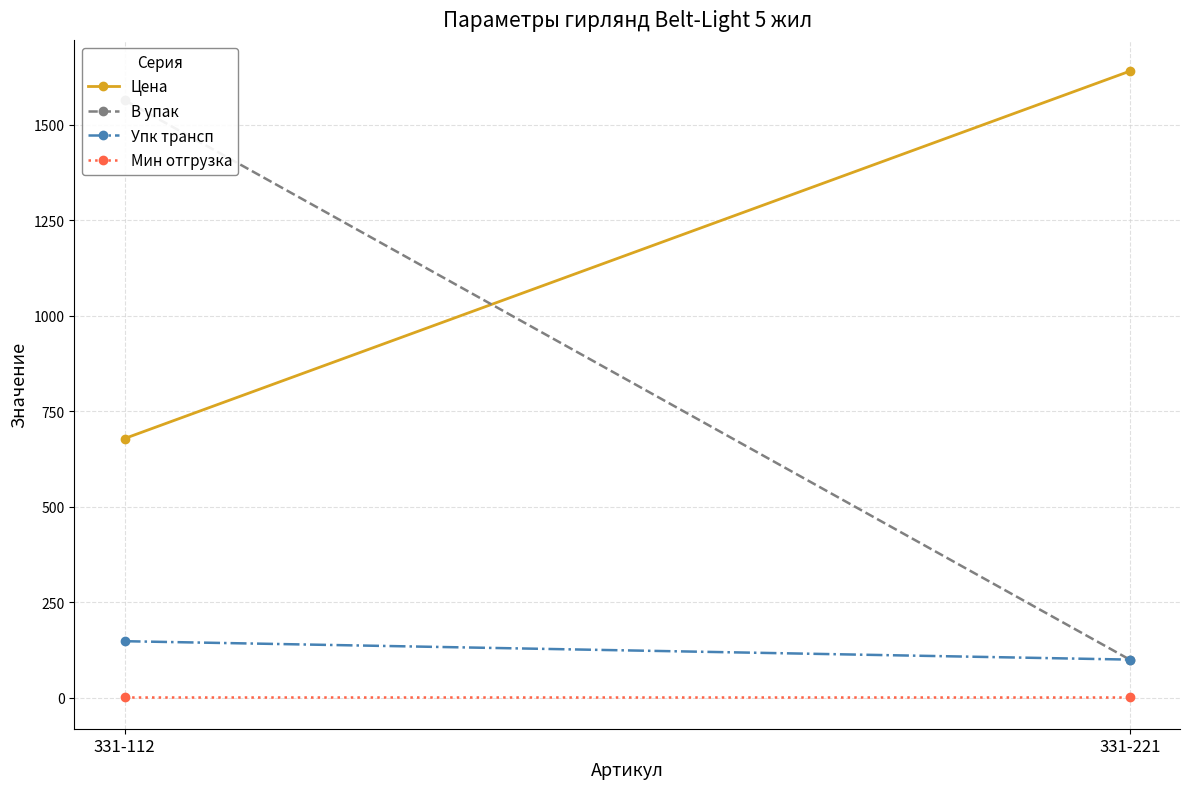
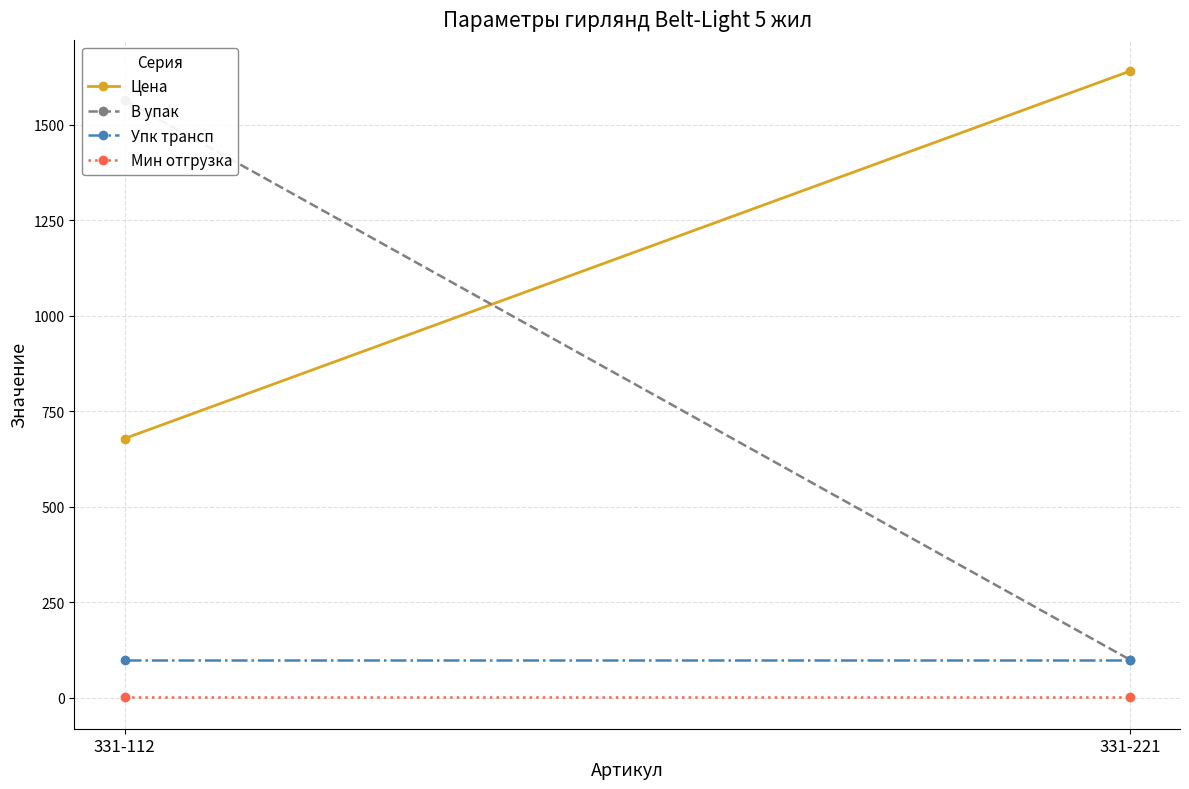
  {
    "Цена": {
      "331-112": 680,
      "331-221": 1640
    },
    "Упк трансп": {
-     "331-112": 150
+     "331-112": 100
    },
    "Мин отгрузка": {
      "331-112": 0,
      "331-221": 0
    }
  }
